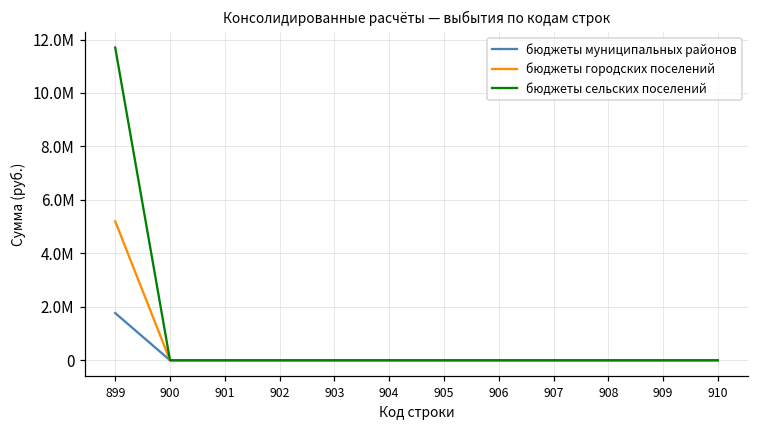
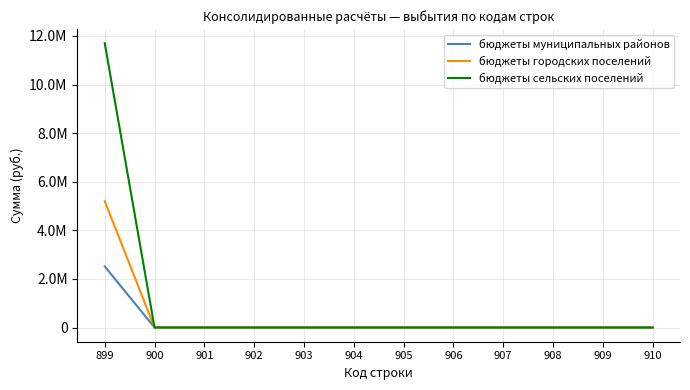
  {
    "бюджеты муниципальных районов": {
-     "899": 1800000
+     "899": 2500000
    },
    "бюджеты городских поселений": {
      "899": 5200000
    },
    "бюджеты сельских поселений": {
      "899": 11700000
    }
  }
